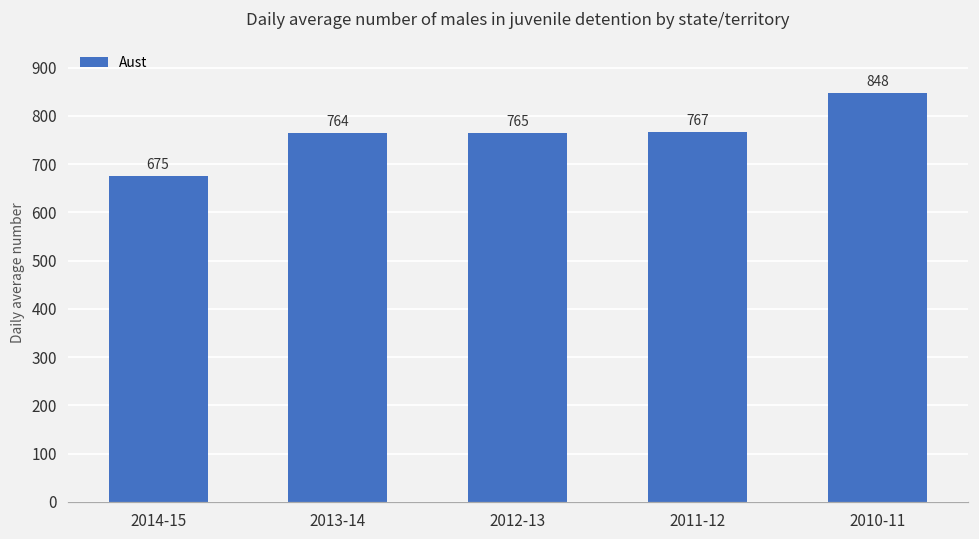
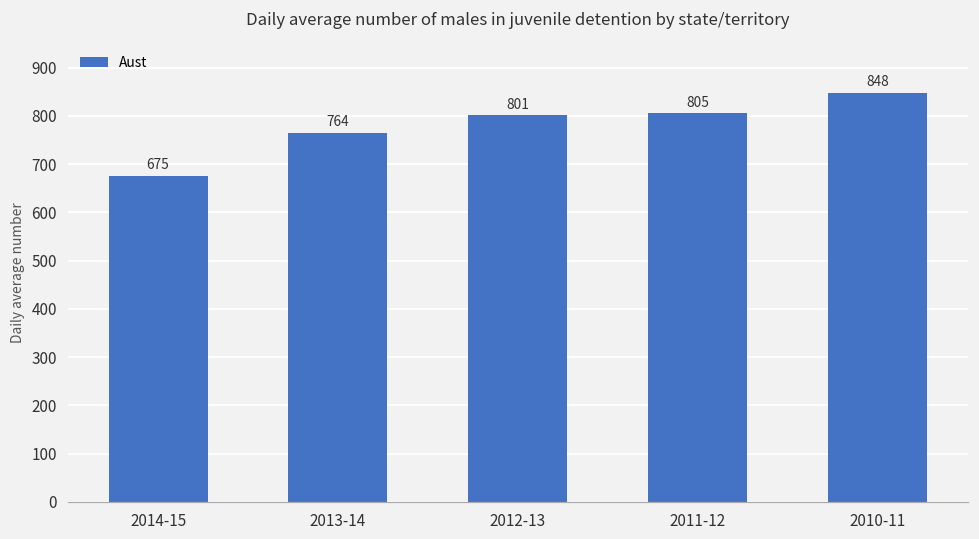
  {
    "2014-15": 675,
    "2013-14": 764,
-   "2012-13": 765,
-   "2011-12": 767,
+   "2012-13": 801,
+   "2011-12": 805,
    "2010-11": 848
  }
